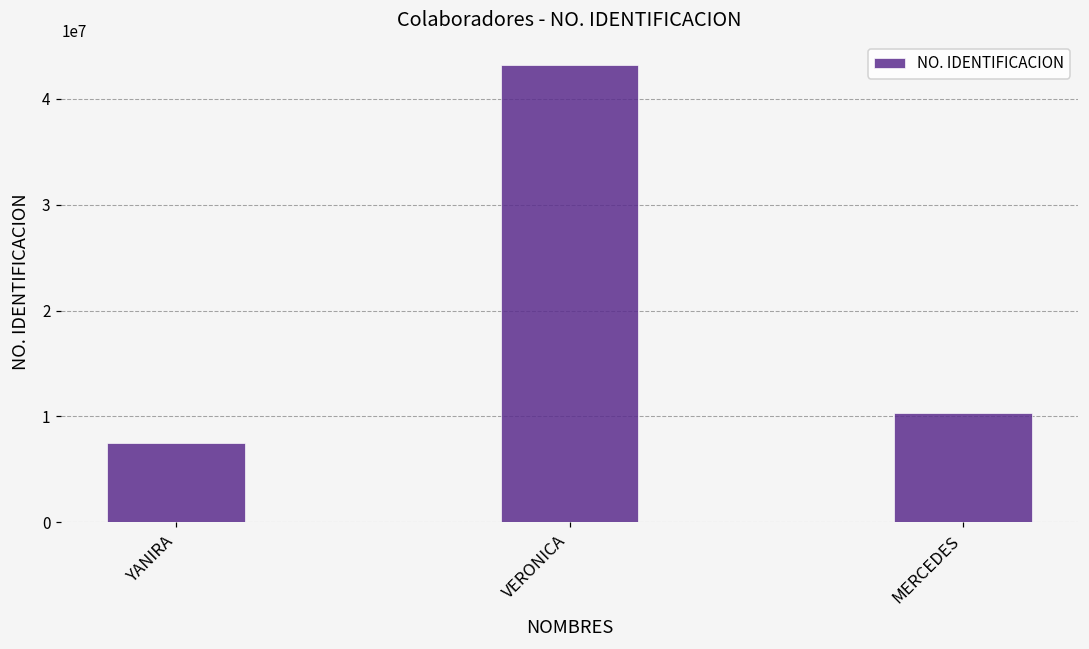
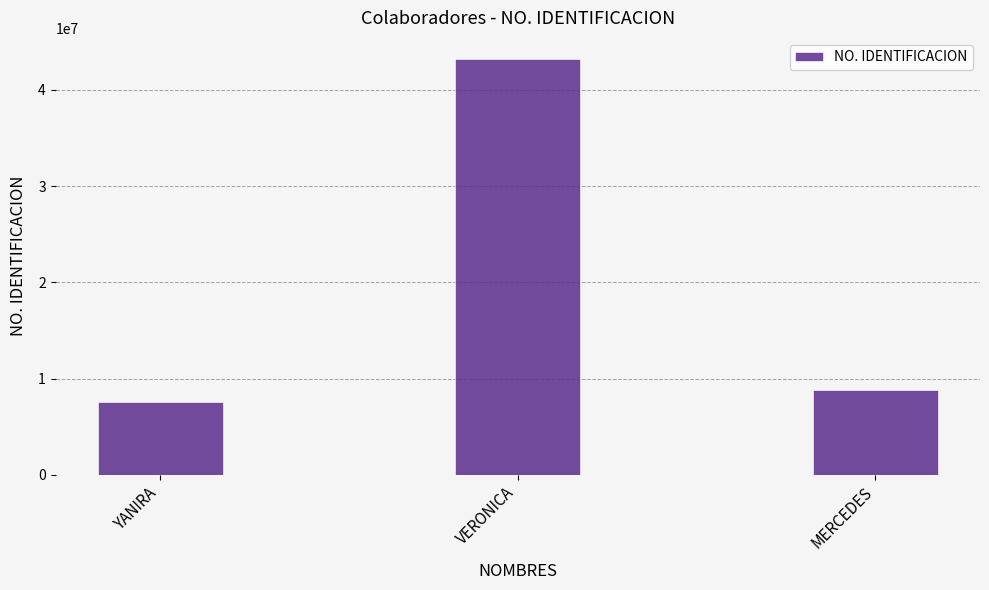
  {
    "YANIRA": 8000000,
    "VERONICA": 43000000,
-   "MERCEDES": 10000000
+   "MERCEDES": 9000000
  }
